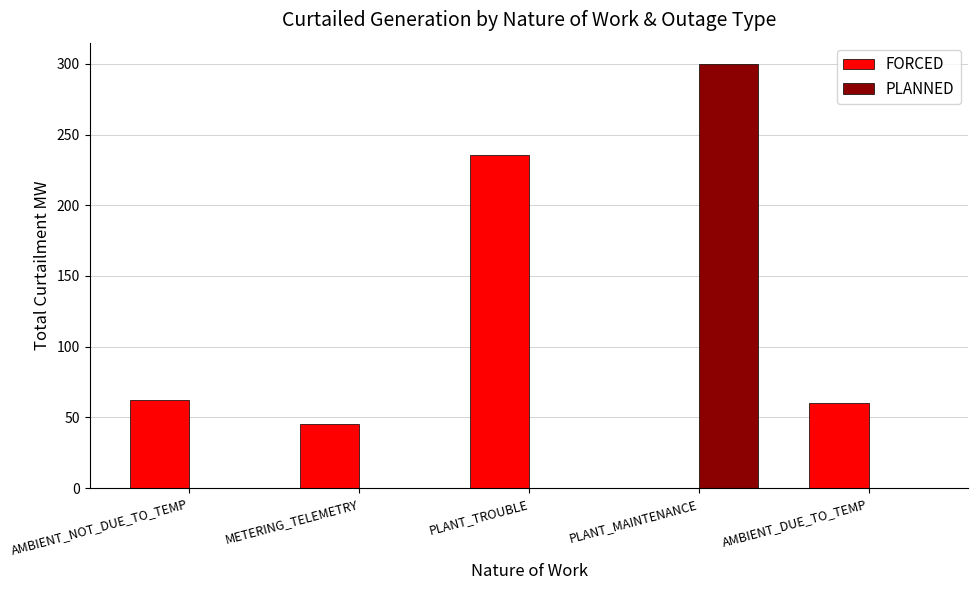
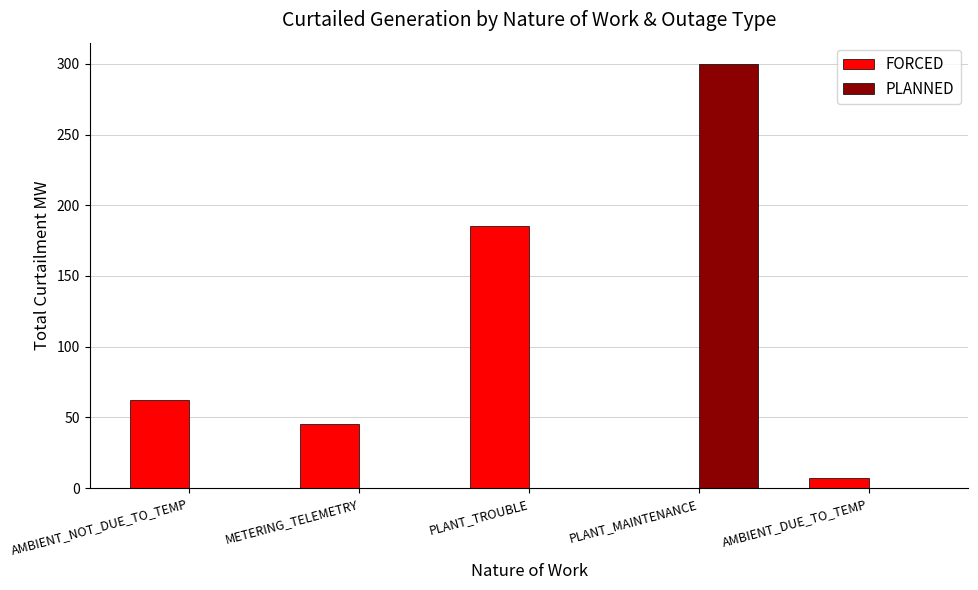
  {
    "FORCED": {
      "AMBIENT_NOT_DUE_TO_TEMP": 62,
      "METERING_TELEMETRY": 45,
-     "PLANT_TROUBLE": 235,
+     "PLANT_TROUBLE": 185,
      "PLANT_MAINTENANCE": 0,
-     "AMBIENT_DUE_TO_TEMP": 60
+     "AMBIENT_DUE_TO_TEMP": 7
    },
    "PLANNED": {
      "AMBIENT_NOT_DUE_TO_TEMP": 0,
      "METERING_TELEMETRY": 0,
      "PLANT_TROUBLE": 0,
      "PLANT_MAINTENANCE": 300,
      "AMBIENT_DUE_TO_TEMP": 0
    }
  }
